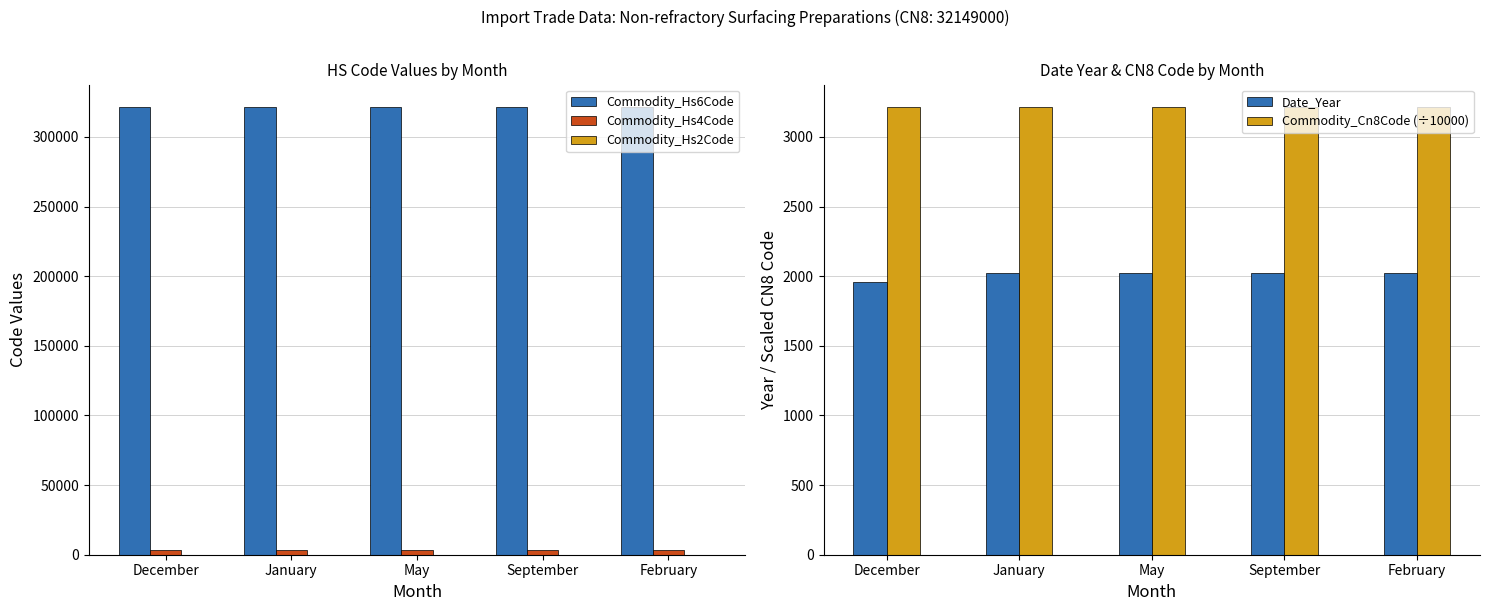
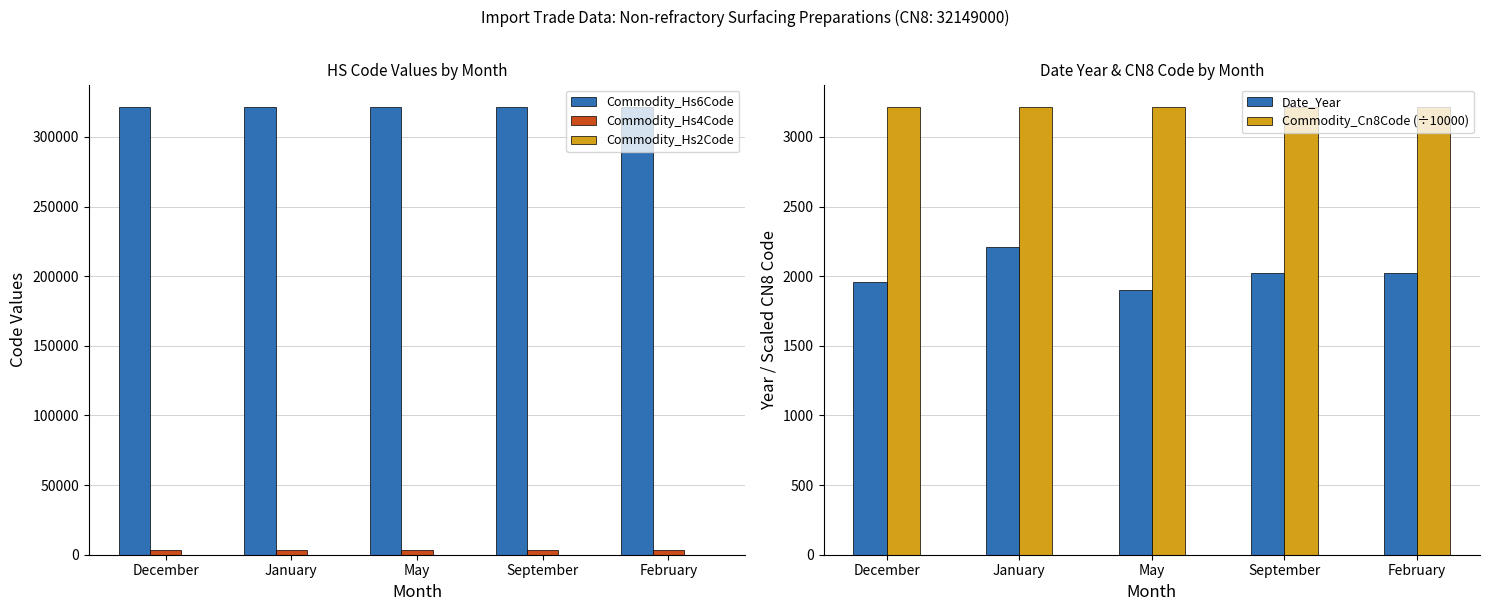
  {
    "HS Code Values by Month": {
      "Commodity_Hs6Code": {
        "December": 321000,
        "January": 321000,
        "May": 321000,
        "September": 321000
      },
      "Commodity_Hs4Code": {
        "December": 3000,
        "January": 3000,
        "May": 3000,
        "September": 3000,
        "February": 3000
      }
    },
    "Date Year & CN8 Code by Month": {
      "Date_Year": {
        "December": 1960,
-       "January": 2020,
-       "May": 2020,
+       "January": 2210,
+       "May": 1900,
        "September": 2020,
        "February": 2020
      },
      "Commodity_Cn8Code (÷10000)": {
        "December": 3210,
        "January": 3210,
        "May": 3210
      }
    }
  }
